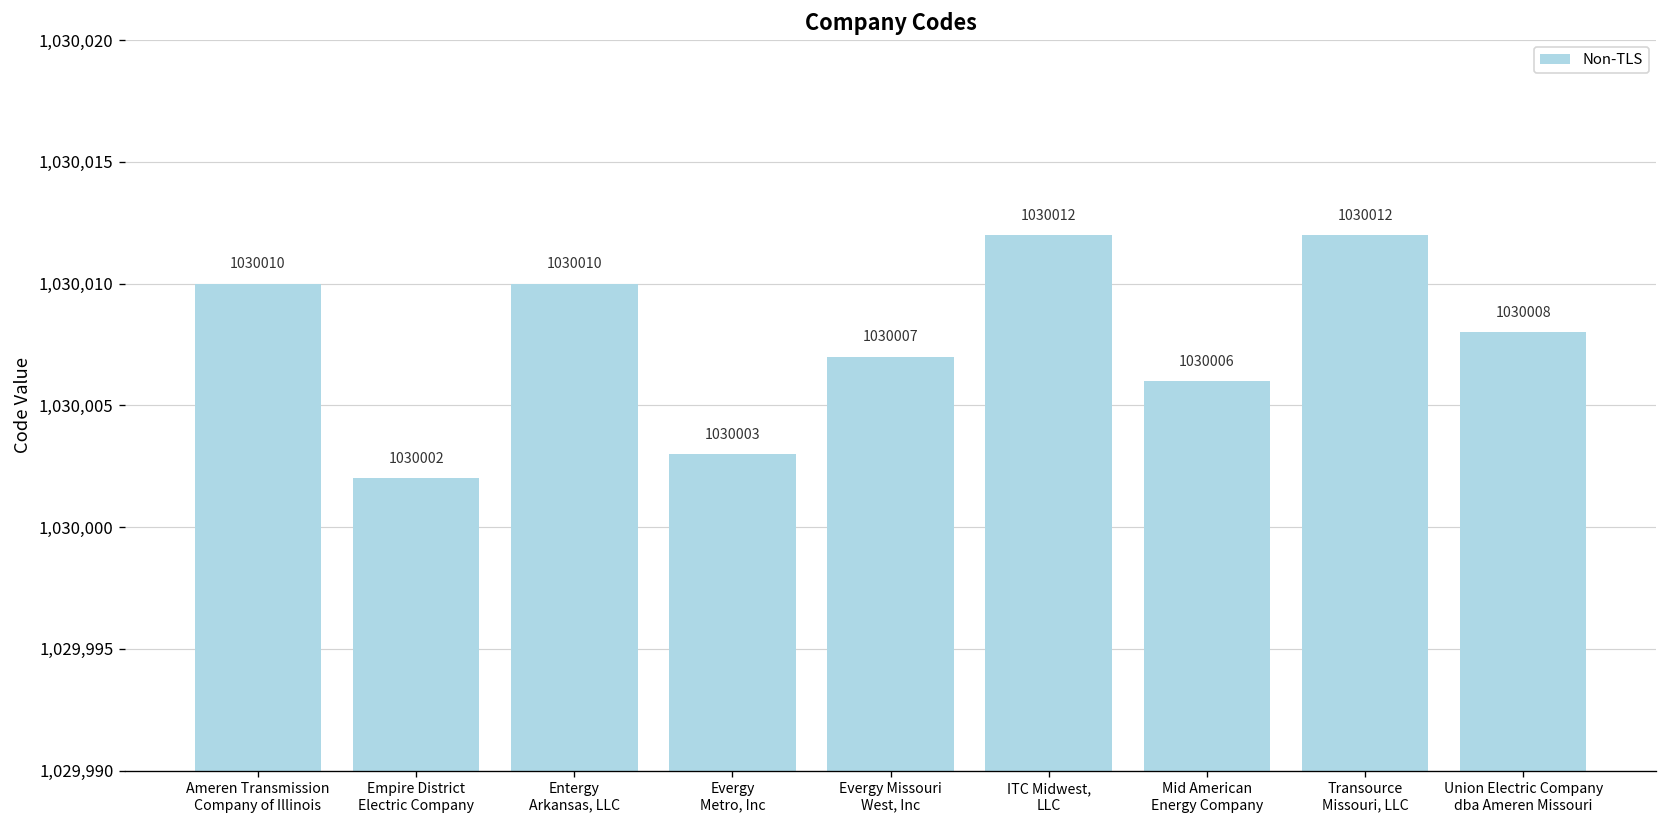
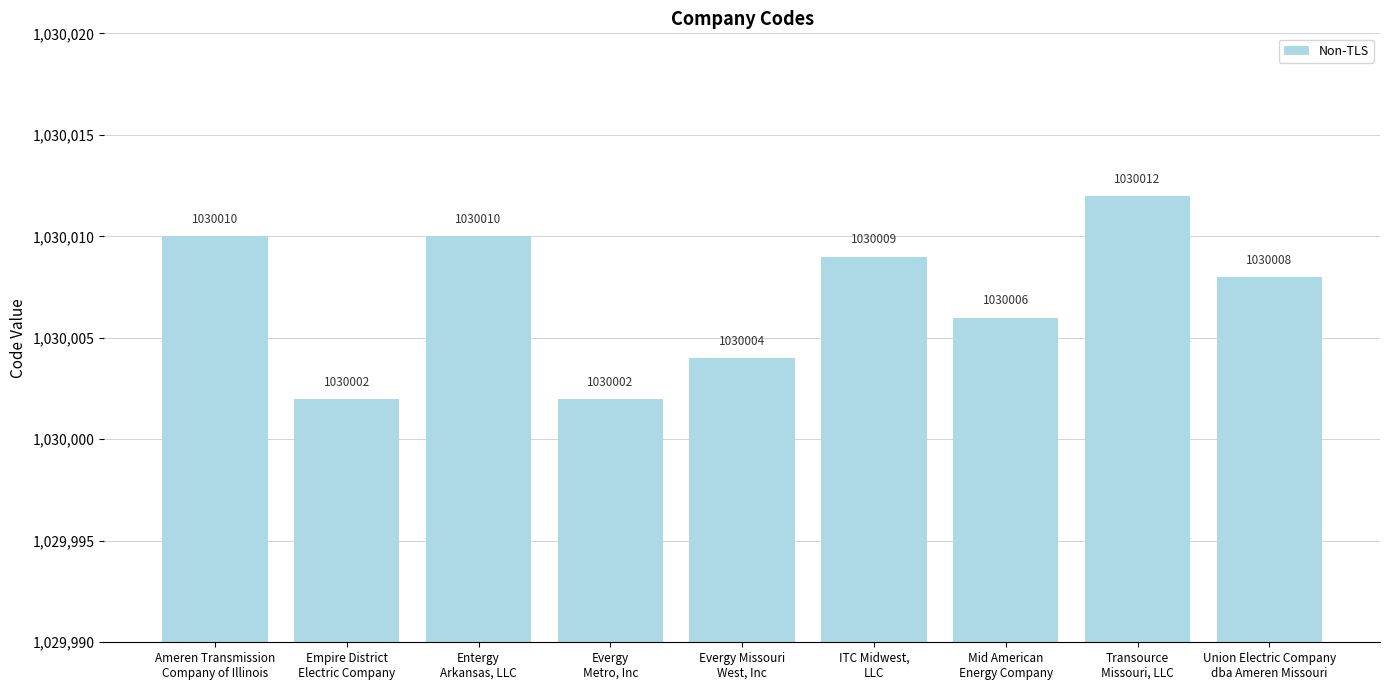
  {
    "Ameren Transmission Company of Illinois": 1030010,
    "Empire District Electric Company": 1030002,
    "Entergy Arkansas, LLC": 1030010,
-   "Evergy Metro, Inc": 1030003,
-   "Evergy Missouri West, Inc": 1030007,
-   "ITC Midwest, LLC": 1030012,
+   "Evergy Metro, Inc": 1030002,
+   "Evergy Missouri West, Inc": 1030004,
+   "ITC Midwest, LLC": 1030009,
    "Mid American Energy Company": 1030006,
    "Transource Missouri, LLC": 1030012,
    "Union Electric Company dba Ameren Missouri": 1030008
  }
